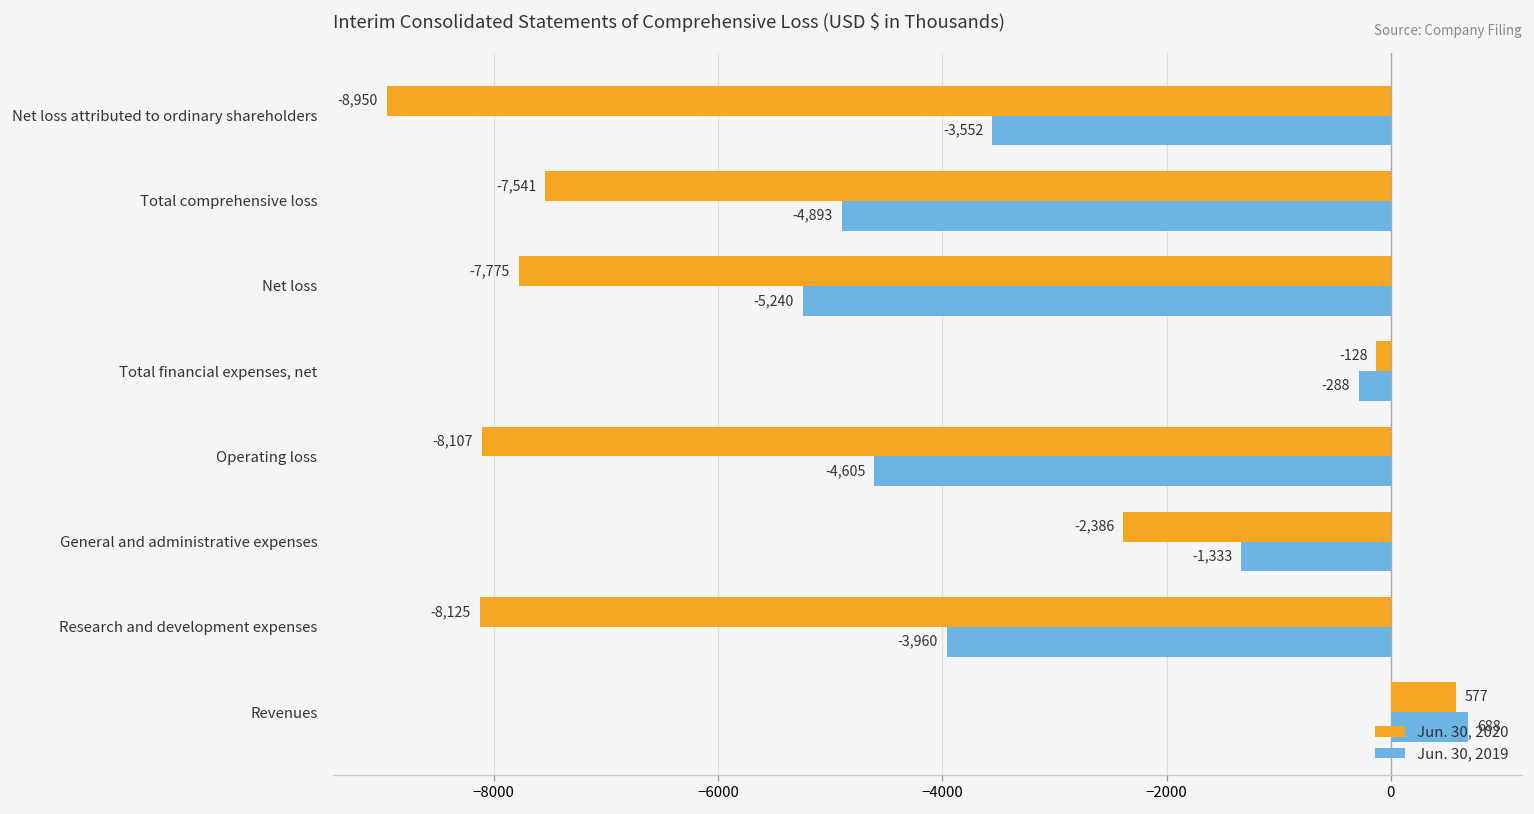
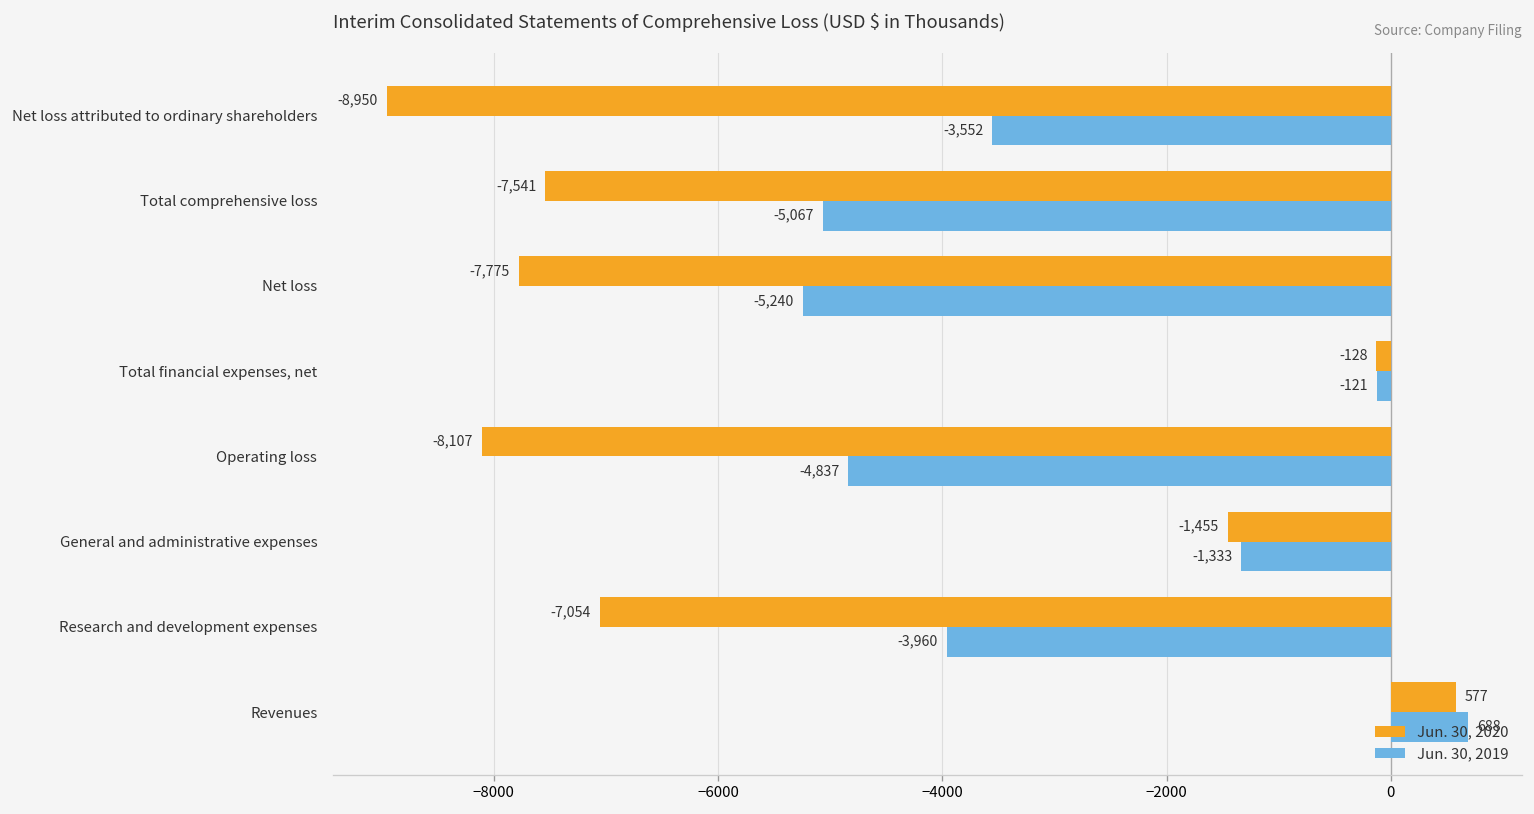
  {
    "Jun. 30, 2020": {
      "Net loss attributed to ordinary shareholders": "-8,950",
      "Total comprehensive loss": "-7,541",
      "Net loss": "-7,775",
      "Total financial expenses, net": "-128",
      "Operating loss": "-8,107",
-     "General and administrative expenses": "-2,386",
-     "Research and development expenses": "-8,125",
+     "General and administrative expenses": "-1,455",
+     "Research and development expenses": "-7,054",
      "Revenues": "577"
    },
    "Jun. 30, 2019": {
      "Net loss attributed to ordinary shareholders": "-3,552",
-     "Total comprehensive loss": "-4,893",
+     "Total comprehensive loss": "-5,067",
      "Net loss": "-5,240",
-     "Total financial expenses, net": "-288",
-     "Operating loss": "-4,605",
+     "Total financial expenses, net": "-121",
+     "Operating loss": "-4,837",
      "General and administrative expenses": "-1,333",
      "Research and development expenses": "-3,960",
      "Revenues": "688"
    }
  }
